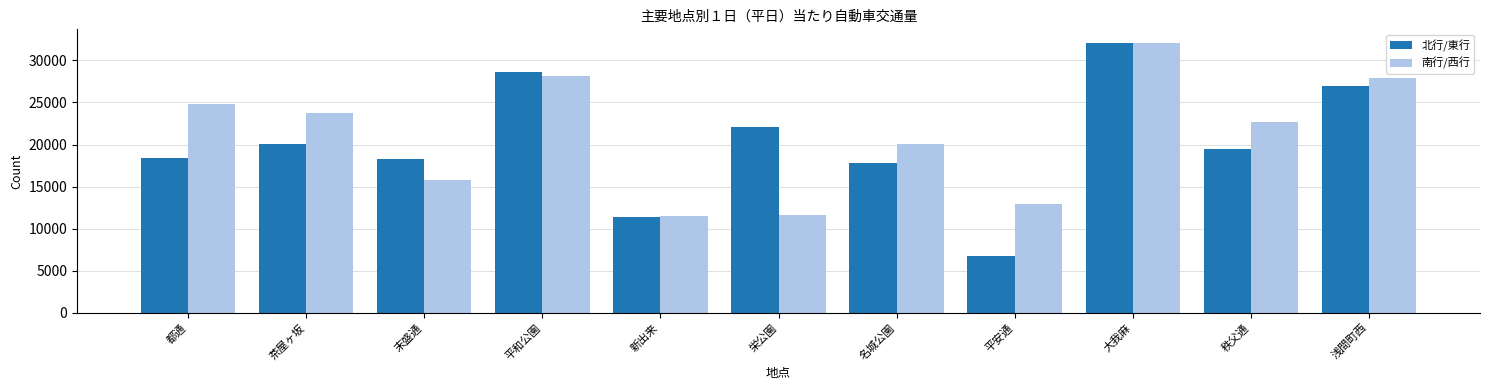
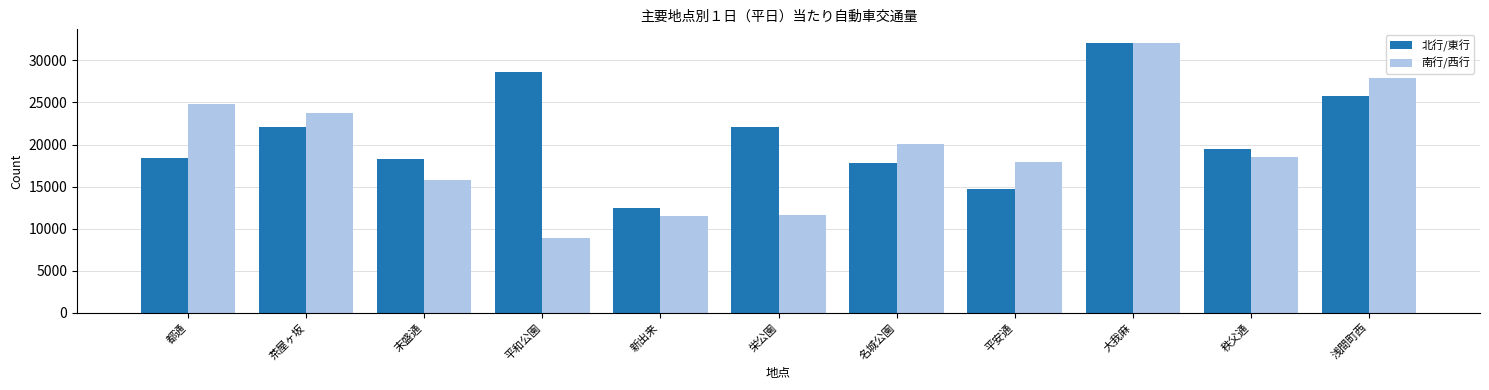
  {
    "北行/東行": {
      "都通": 18000,
-     "茶屋ヶ坂": 20000,
+     "茶屋ヶ坂": 22000,
      "末盛通": 18000,
      "平和公園": 29000,
-     "新出来": 11000,
+     "新出来": 12000,
      "栄公園": 22000,
      "名城公園": 18000,
-     "平安通": 7000,
+     "平安通": 15000,
      "大我麻": 32000,
      "秩父通": 19000,
-     "浅間町西": 27000
+     "浅間町西": 26000
    },
    "南行/西行": {
      "都通": 25000,
      "茶屋ヶ坂": 24000,
      "末盛通": 16000,
-     "平和公園": 28000,
+     "平和公園": 9000,
      "新出来": 11000,
      "栄公園": 12000,
      "名城公園": 20000,
-     "平安通": 13000,
+     "平安通": 18000,
      "大我麻": 32000,
-     "秩父通": 23000,
+     "秩父通": 19000,
      "浅間町西": 28000
    }
  }
